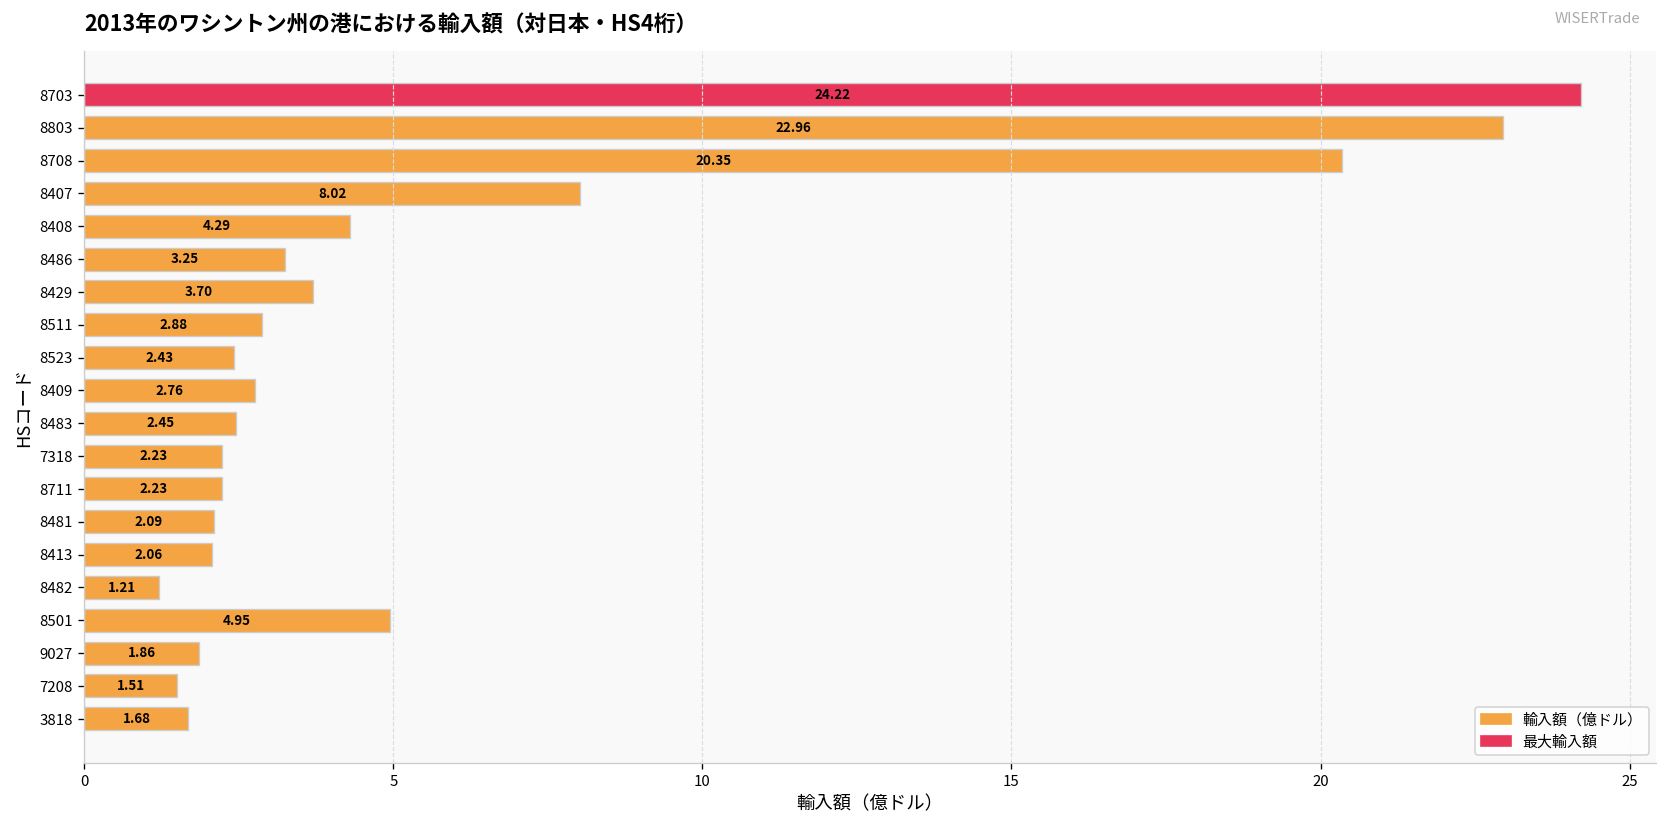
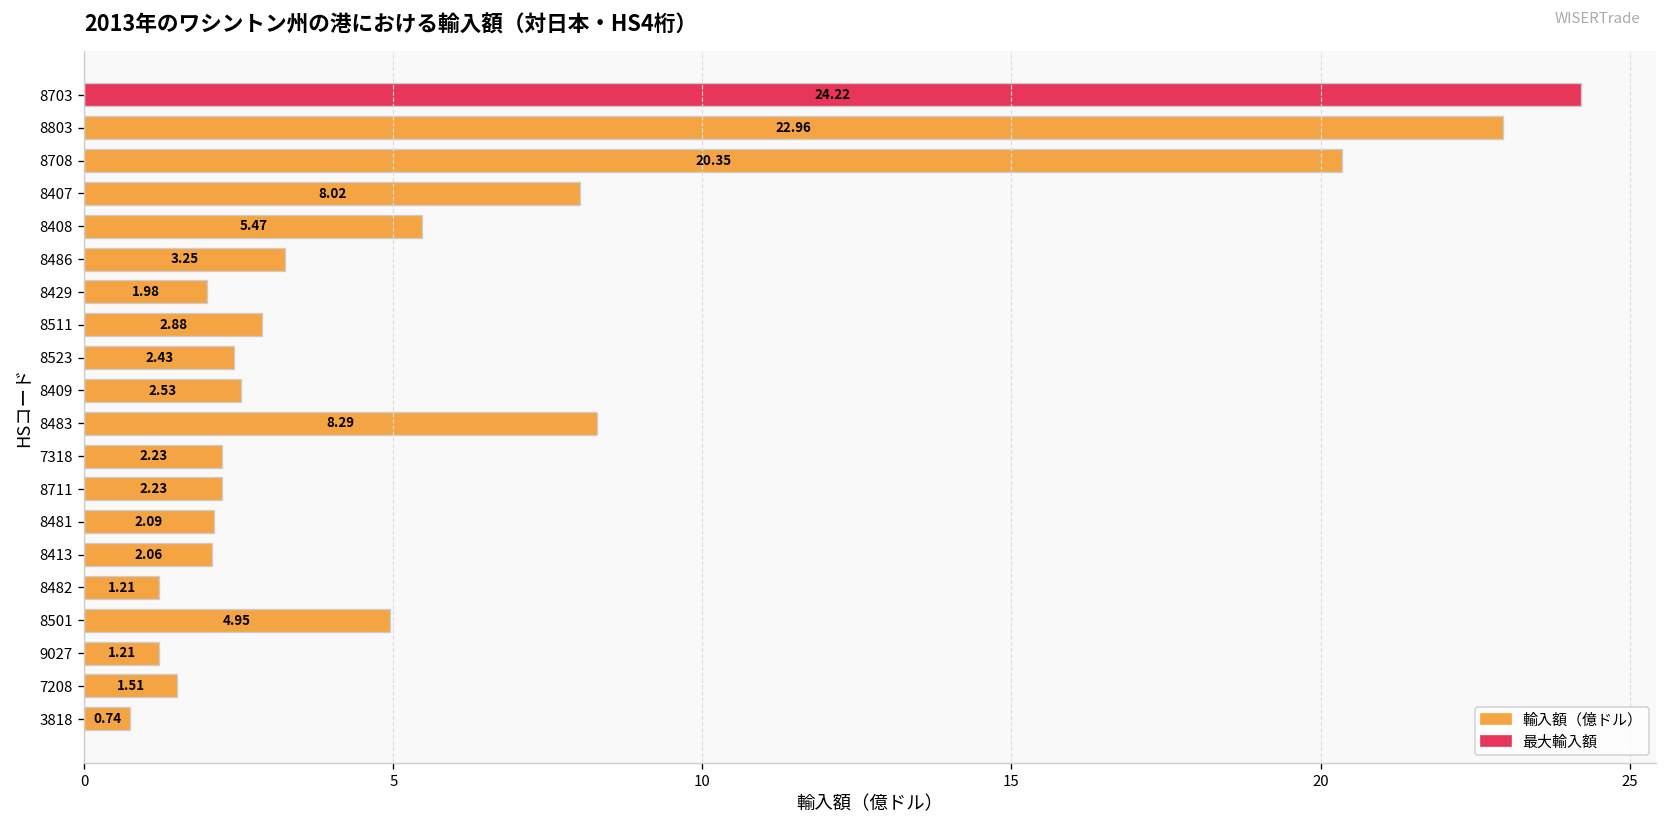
  {
    "8703": 24.22,
    "8803": 22.96,
    "8708": 20.35,
    "8407": 8.02,
-   "8408": 4.29,
+   "8408": 5.47,
    "8486": 3.25,
-   "8429": 3.70,
+   "8429": 1.98,
    "8511": 2.88,
    "8523": 2.43,
-   "8409": 2.76,
-   "8483": 2.45,
+   "8409": 2.53,
+   "8483": 8.29,
    "7318": 2.23,
    "8711": 2.23,
    "8481": 2.09,
    "8413": 2.06,
    "8482": 1.21,
    "8501": 4.95,
-   "9027": 1.86,
+   "9027": 1.21,
    "7208": 1.51,
-   "3818": 1.68
+   "3818": 0.74
  }
